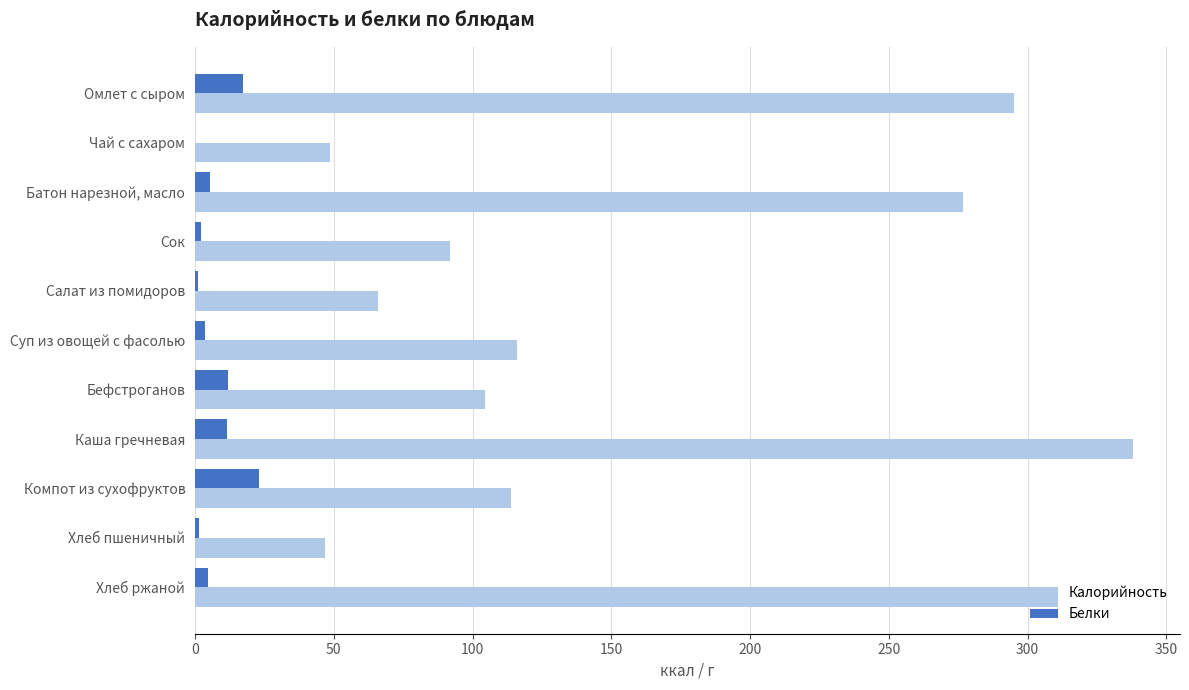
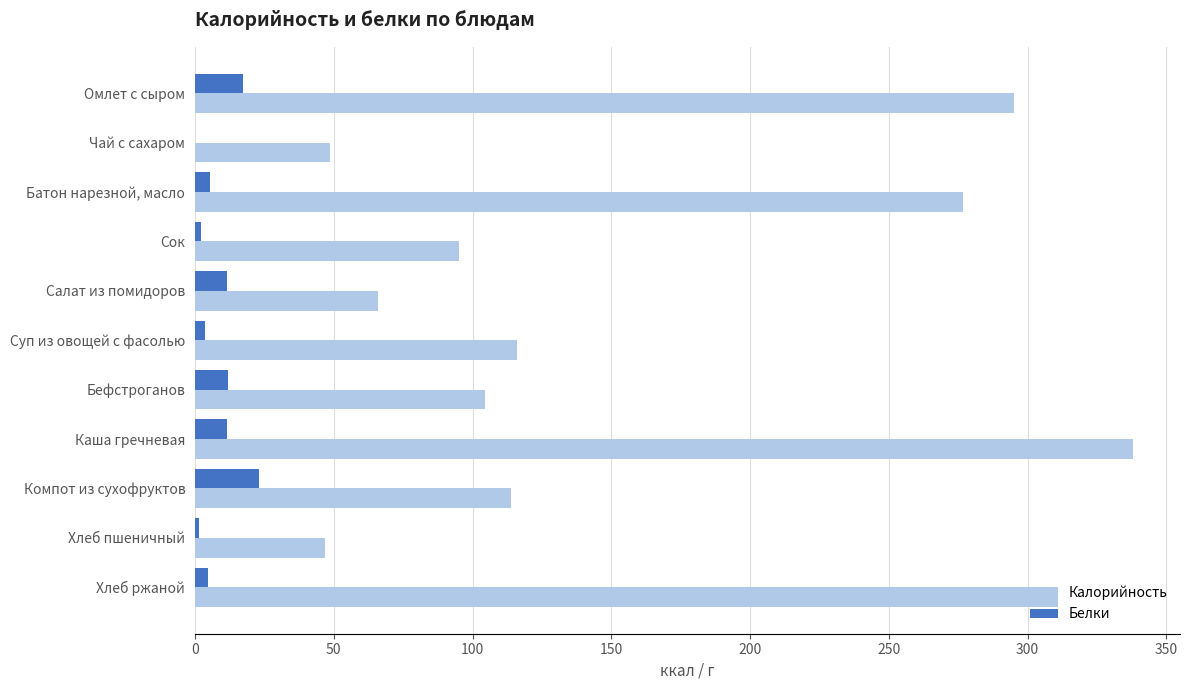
  {
    "Калорийность": {
      "Омлет с сыром": 295,
      "Чай с сахаром": 49,
      "Батон нарезной, масло": 277,
-     "Сок": 92,
+     "Сок": 95,
      "Салат из помидоров": 66,
      "Суп из овощей с фасолью": 116,
      "Бефстроганов": 104,
      "Каша гречневая": 338,
      "Компот из сухофруктов": 114,
      "Хлеб пшеничный": 47,
      "Хлеб ржаной": 311
    },
    "Белки": {
      "Омлет с сыром": 17,
      "Батон нарезной, масло": 5,
      "Сок": 2,
-     "Салат из помидоров": 1,
+     "Салат из помидоров": 12,
      "Суп из овощей с фасолью": 4,
      "Бефстроганов": 12,
      "Каша гречневая": 11,
      "Компот из сухофруктов": 23,
      "Хлеб пшеничный": 2,
      "Хлеб ржаной": 5
    }
  }
